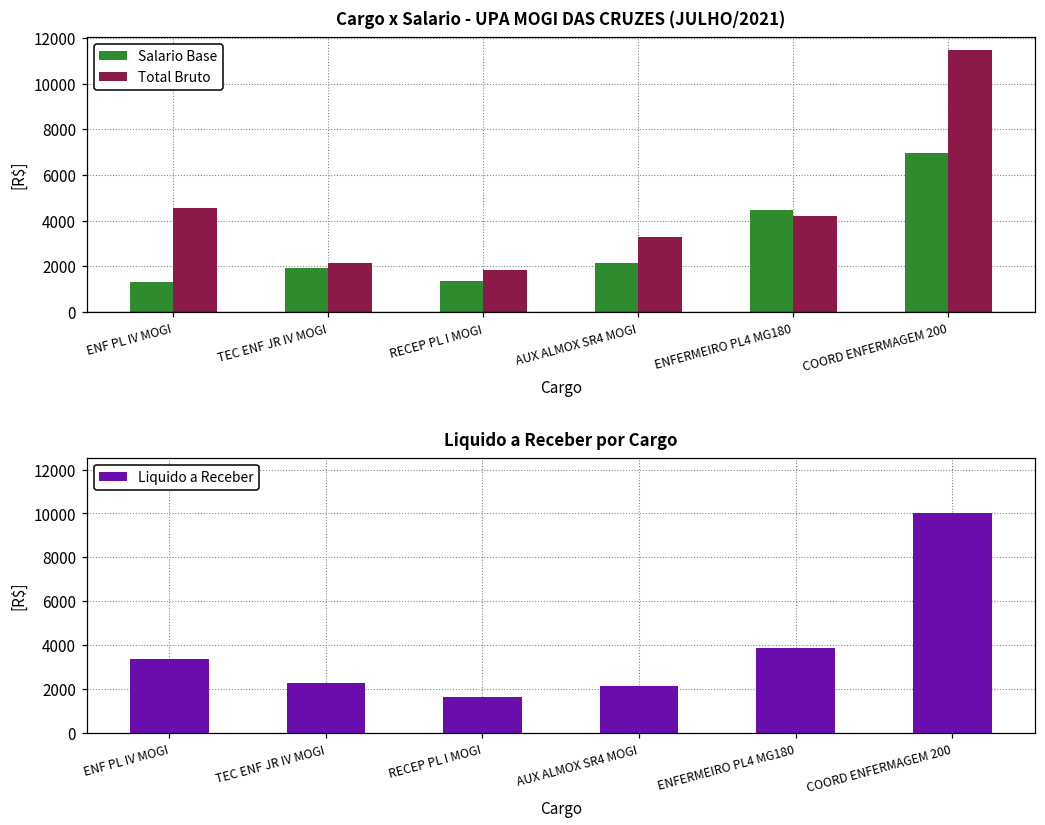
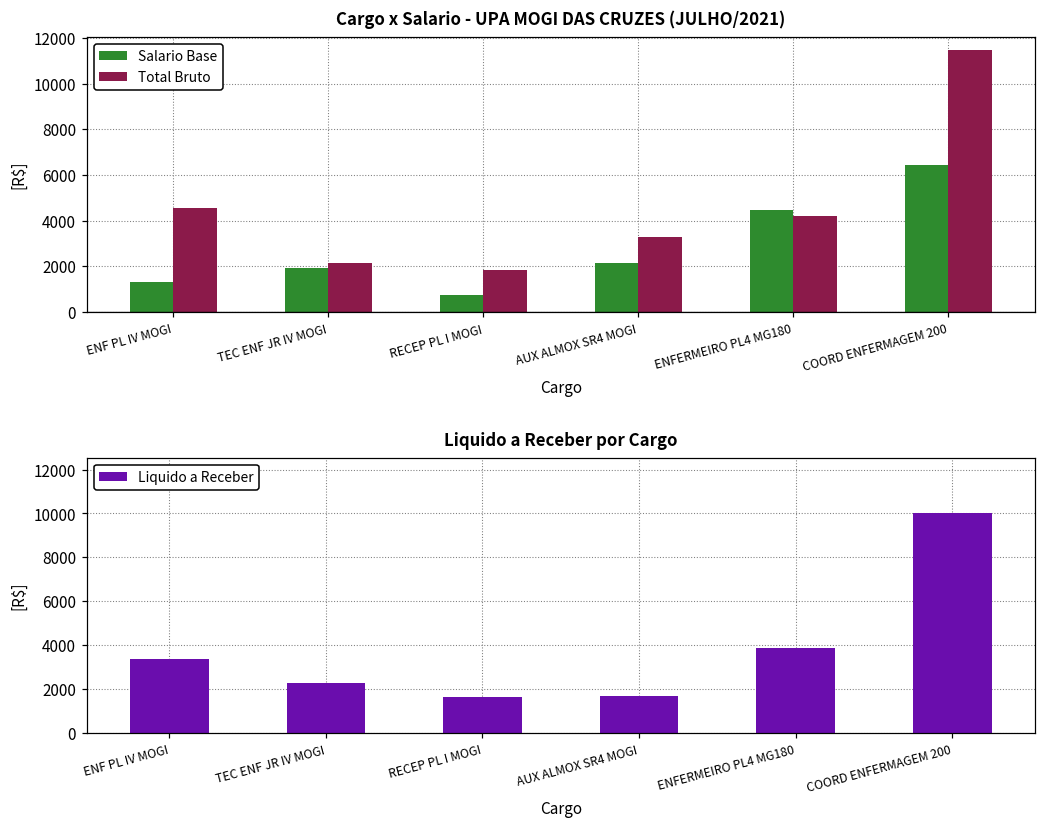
  {
    "Cargo x Salario - UPA MOGI DAS CRUZES (JULHO/2021)": {
      "Salario Base": {
        "ENF PL IV MOGI": 1300,
        "TEC ENF JR IV MOGI": 1900,
-       "RECEP PL I MOGI": 1400,
+       "RECEP PL I MOGI": 700,
        "AUX ALMOX SR4 MOGI": 2100,
        "ENFERMEIRO PL4 MG180": 4500,
-       "COORD ENFERMAGEM 200": 6900
+       "COORD ENFERMAGEM 200": 6500
      },
      "Total Bruto": {
        "ENF PL IV MOGI": 4500,
        "TEC ENF JR IV MOGI": 2100,
        "RECEP PL I MOGI": 1800,
        "AUX ALMOX SR4 MOGI": 3300,
        "ENFERMEIRO PL4 MG180": 4200,
        "COORD ENFERMAGEM 200": 11500
      }
    },
    "Liquido a Receber por Cargo": {
      "ENF PL IV MOGI": 3400,
      "TEC ENF JR IV MOGI": 2300,
      "RECEP PL I MOGI": 1600,
-     "AUX ALMOX SR4 MOGI": 2100,
+     "AUX ALMOX SR4 MOGI": 1700,
      "ENFERMEIRO PL4 MG180": 3800,
      "COORD ENFERMAGEM 200": 10000
    }
  }
